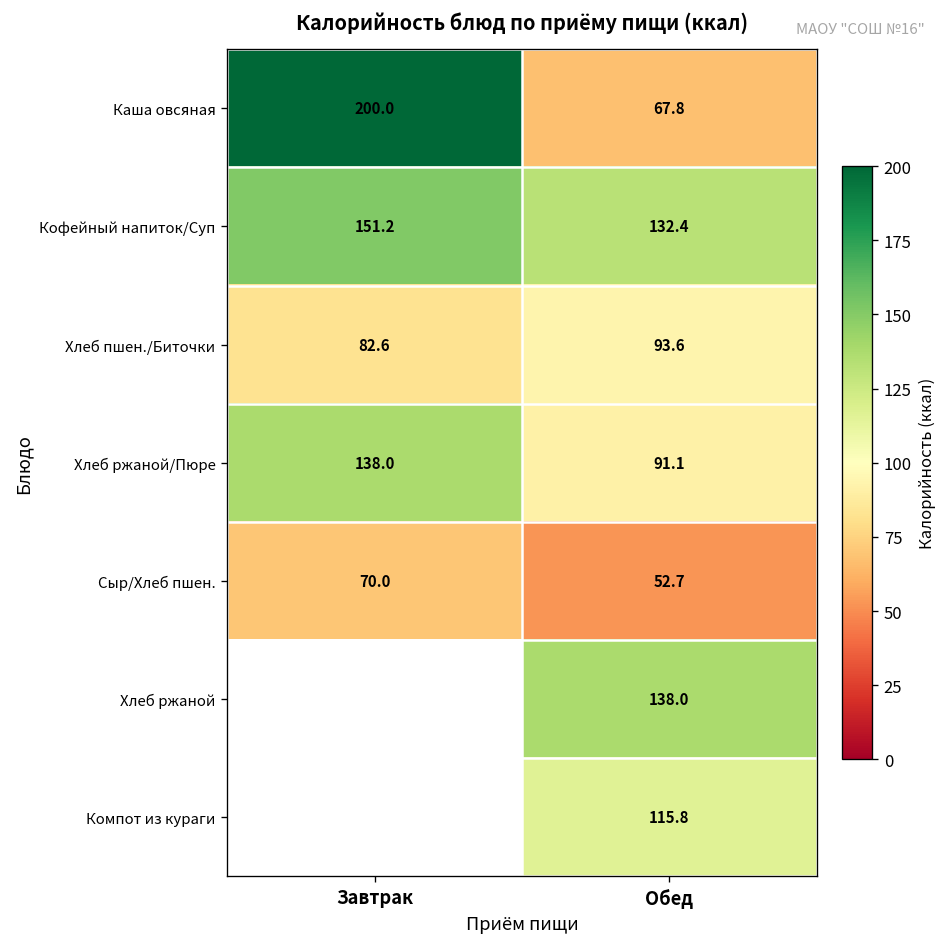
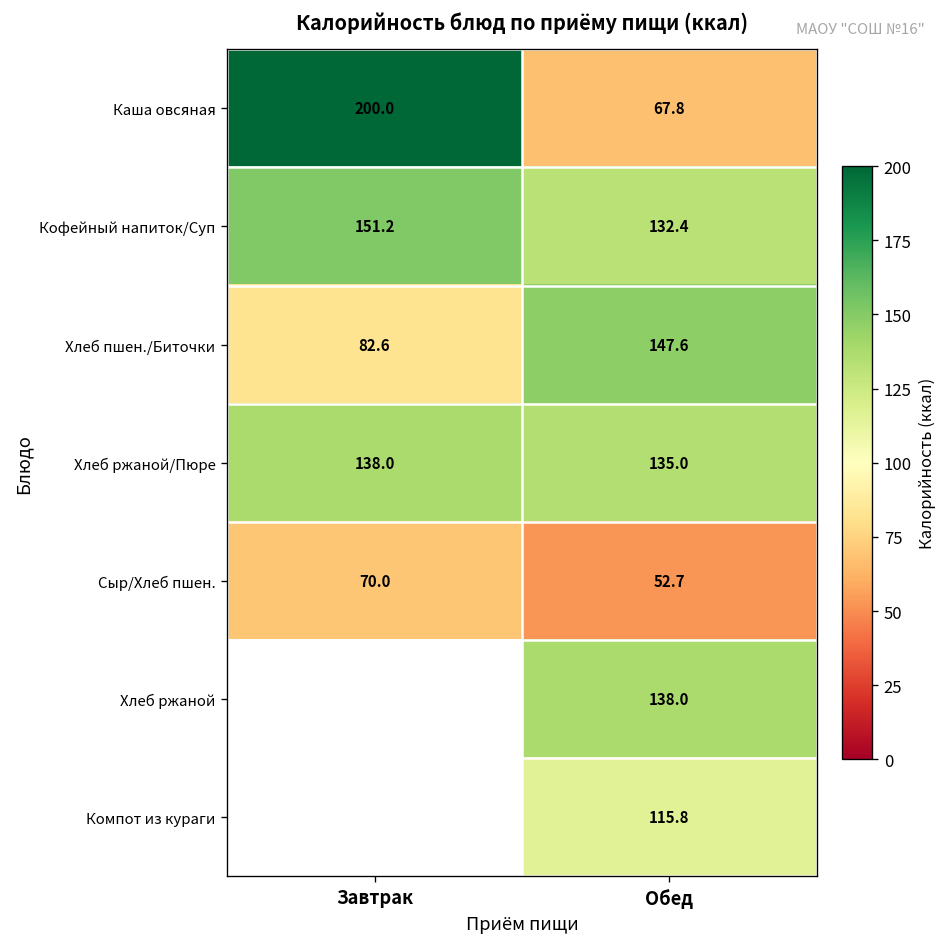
  {
    "Каша овсяная": {
      "Завтрак": 200.0,
      "Обед": 67.8
    },
    "Кофейный напиток/Суп": {
      "Завтрак": 151.2,
      "Обед": 132.4
    },
    "Хлеб пшен./Биточки": {
      "Завтрак": 82.6,
-     "Обед": 93.6
+     "Обед": 147.6
    },
    "Хлеб ржаной/Пюре": {
      "Завтрак": 138.0,
-     "Обед": 91.1
+     "Обед": 135.0
    },
    "Сыр/Хлеб пшен.": {
      "Завтрак": 70.0,
      "Обед": 52.7
    },
    "Хлеб ржаной": {
      "Обед": 138.0
    },
    "Компот из кураги": {
      "Обед": 115.8
    }
  }
